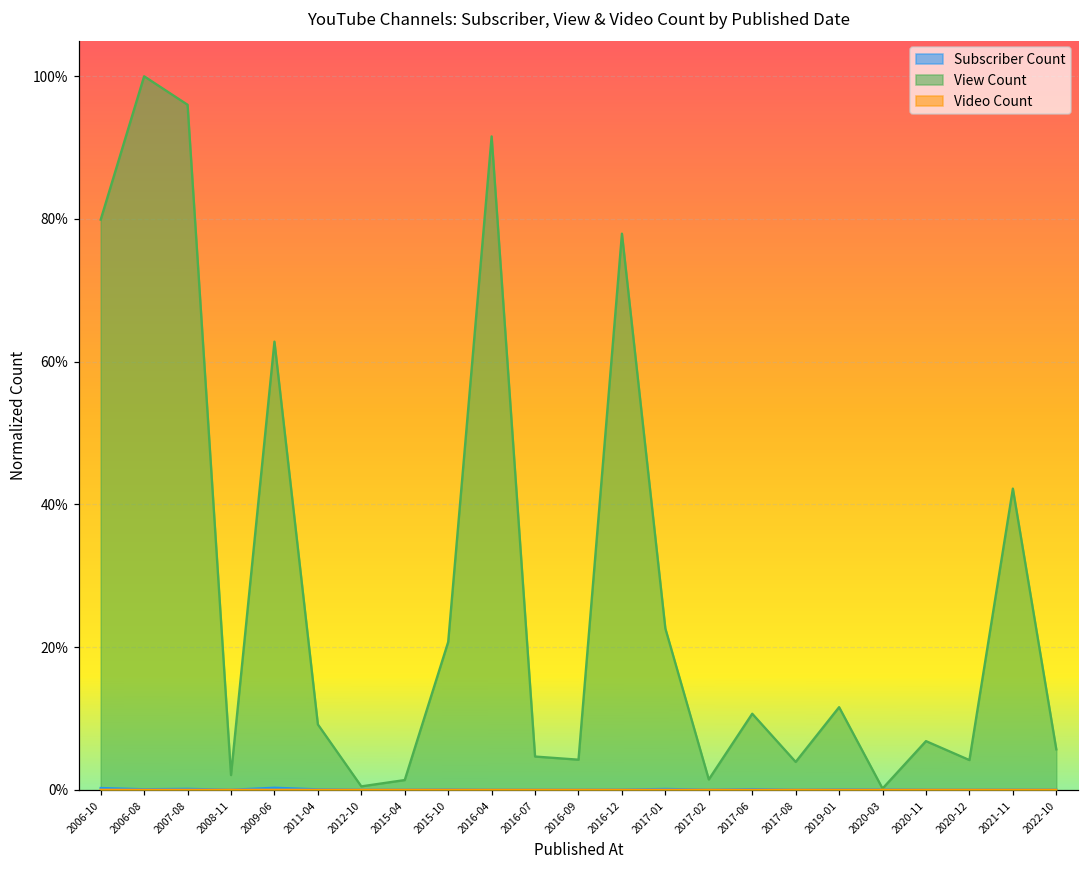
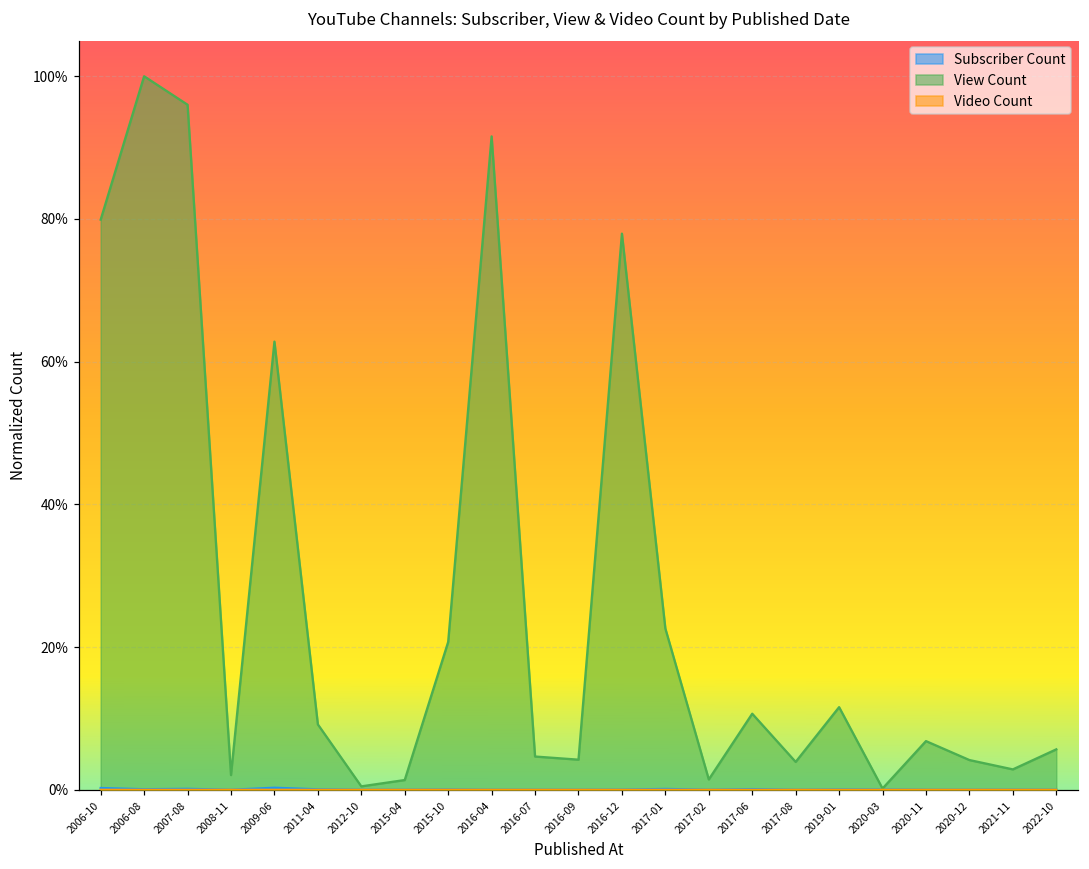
  {
    "View Count": {
      "2006-10": "80%",
      "2006-08": "100%",
      "2007-08": "96%",
      "2008-11": "2%",
      "2009-06": "63%",
      "2011-04": "9%",
      "2012-10": "0%",
      "2015-04": "1%",
      "2015-10": "21%",
      "2016-04": "92%",
      "2016-07": "5%",
      "2016-09": "4%",
      "2016-12": "78%",
      "2017-01": "23%",
      "2017-02": "1%",
      "2017-06": "11%",
      "2017-08": "4%",
      "2019-01": "12%",
      "2020-11": "7%",
      "2020-12": "4%",
-     "2021-11": "42%",
+     "2021-11": "3%",
      "2022-10": "6%"
    }
  }
